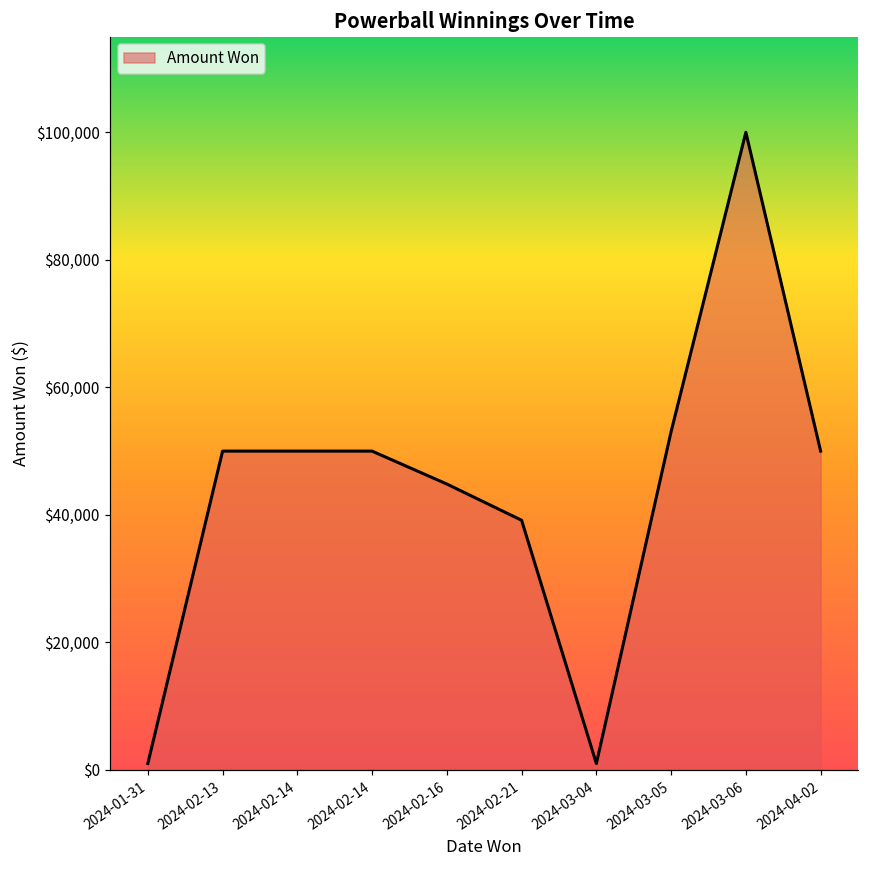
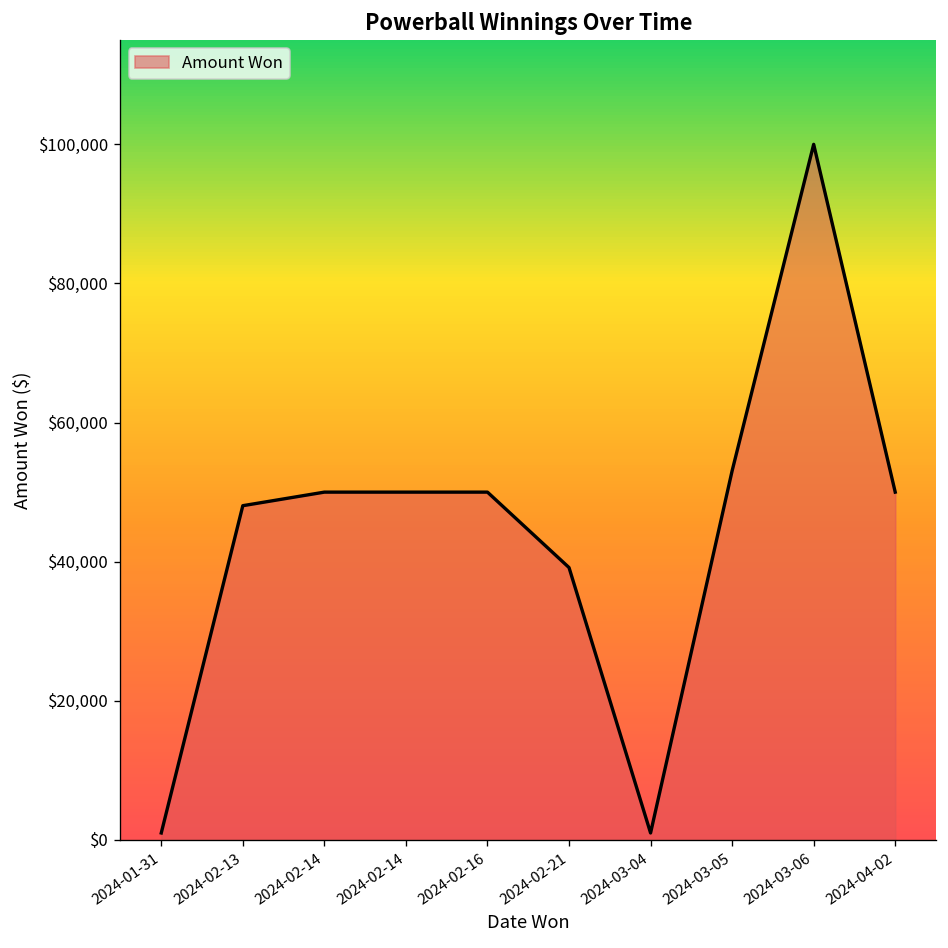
  {
    "2024-01-31": "$1,000",
-   "2024-02-13": "$50,000",
-   "2024-02-16": "$45,000",
+   "2024-02-13": "$48,000",
+   "2024-02-16": "$50,000",
    "2024-02-21": "$39,000",
    "2024-03-04": "$1,000",
    "2024-03-05": "$53,000",
    "2024-03-06": "$100,000",
    "2024-04-02": "$50,000"
  }
